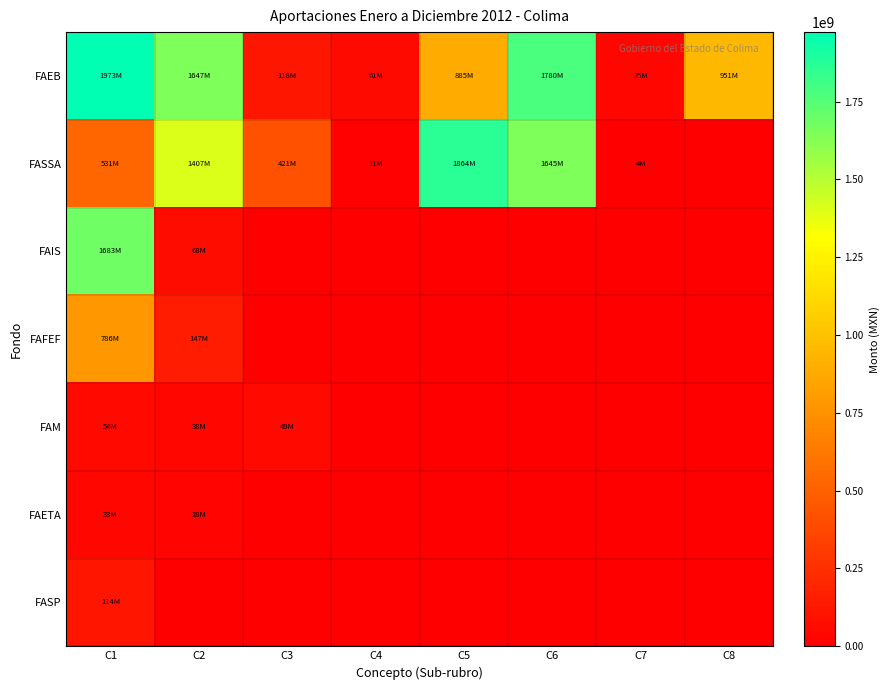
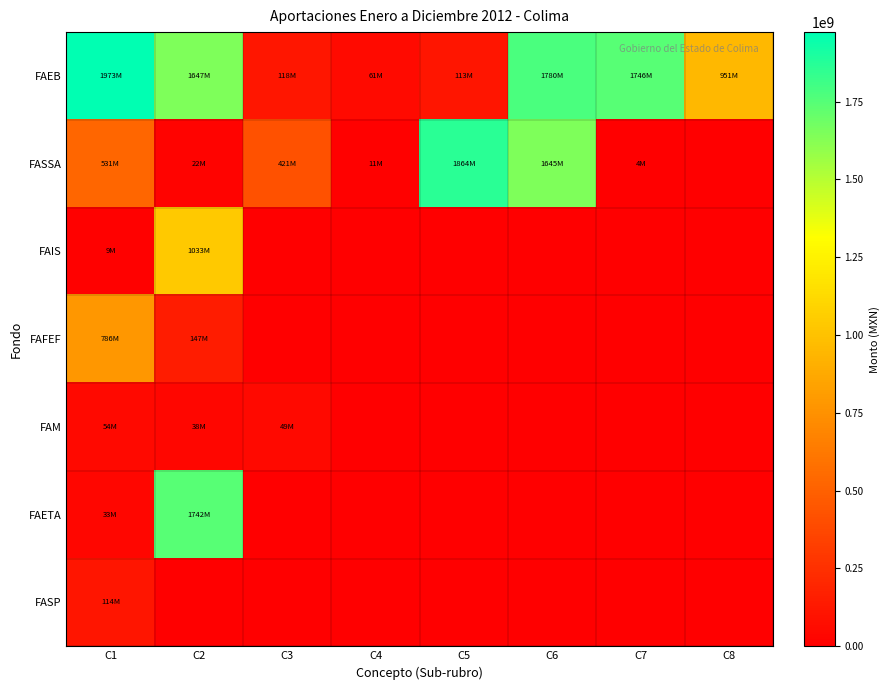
  {
    "FAEB": {
      "C1": "1973M",
      "C2": "1647M",
      "C3": "118M",
      "C4": "61M",
-     "C5": "885M",
+     "C5": "113M",
      "C6": "1780M",
-     "C7": "35M"
+     "C7": "1746M"
    },
    "FASSA": {
      "C1": "531M",
-     "C2": "1407M",
+     "C2": "22M",
      "C3": "421M",
      "C4": "11M",
      "C5": "1864M",
      "C6": "1645M",
      "C7": "4M"
    },
    "FAIS": {
-     "C1": "1683M",
-     "C2": "68M"
+     "C1": "9M",
+     "C2": "1033M"
    },
    "FAFEF": {
      "C1": "786M",
      "C2": "147M"
    },
    "FAM": {
      "C1": "54M",
      "C2": "38M",
      "C3": "49M"
    },
    "FAETA": {
      "C1": "33M",
-     "C2": "28M"
+     "C2": "1742M"
    },
    "FASP": {
      "C1": "114M"
    }
  }
